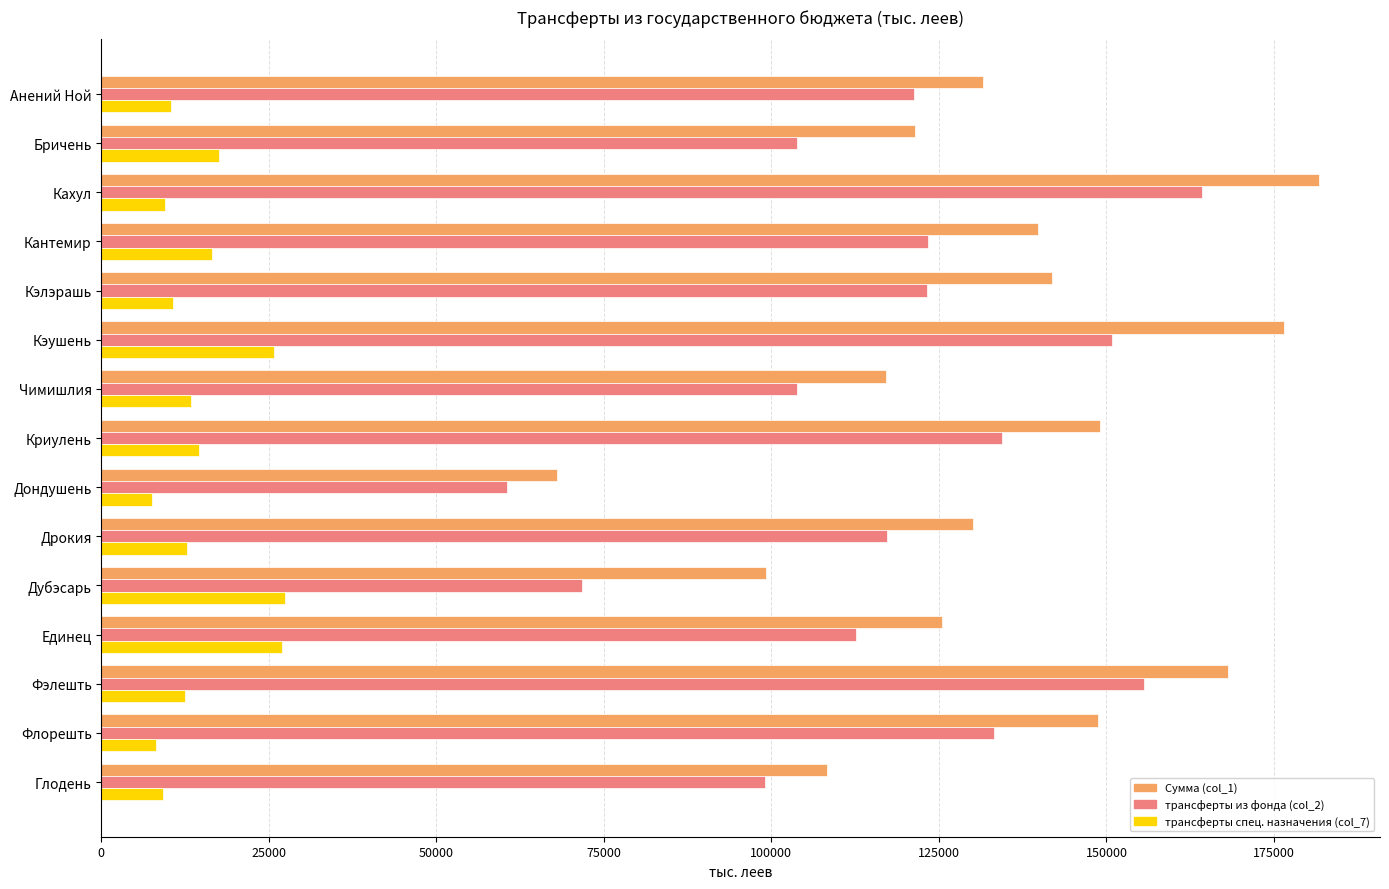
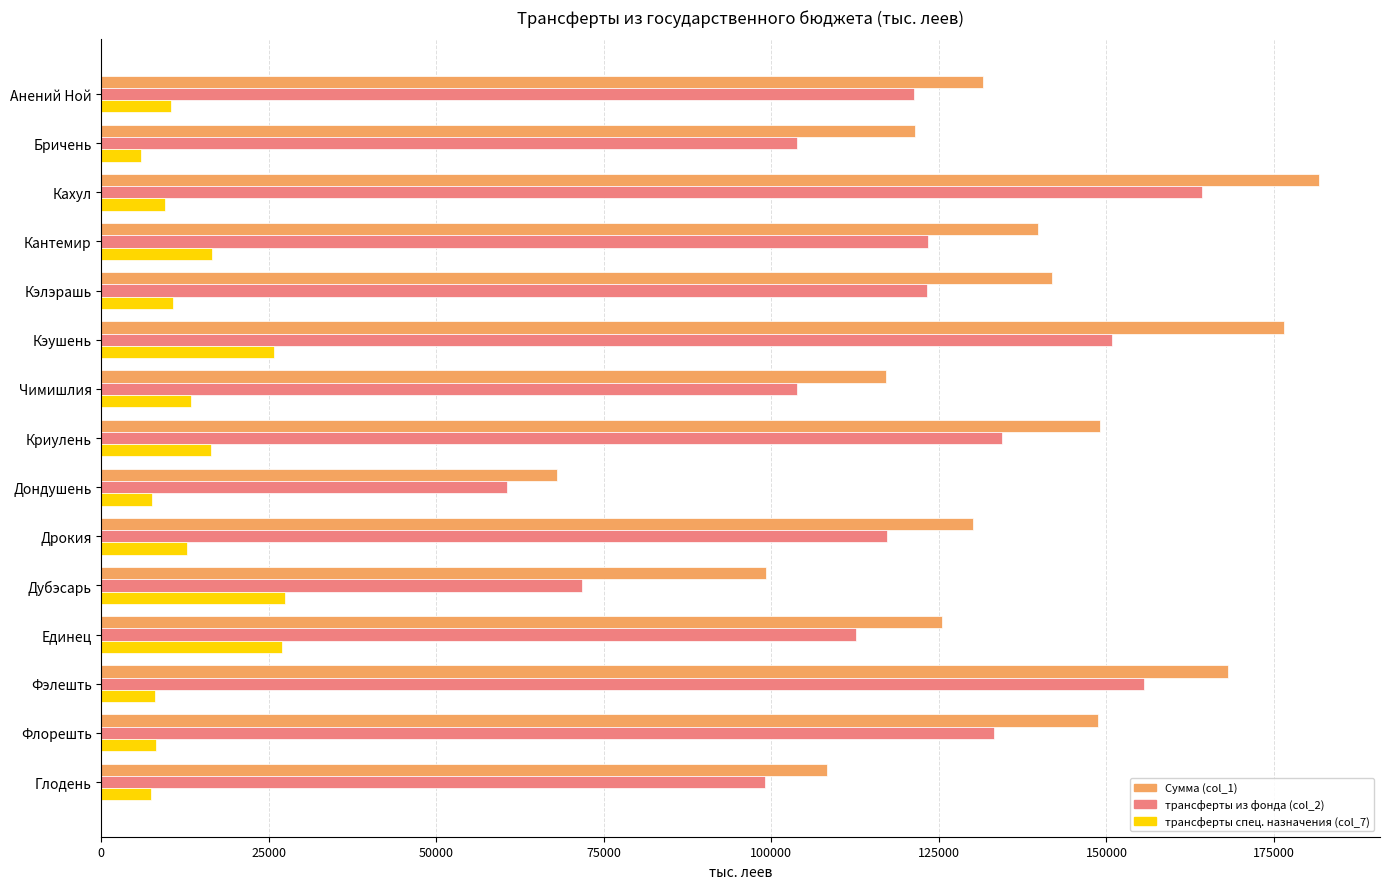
  {
    "трансферты спец. назначения (col_7)": {
      "Анений Ной": 10000,
-     "Бричень": 18000,
+     "Бричень": 6000,
      "Кахул": 9000,
      "Кантемир": 16000,
      "Кэлэрашь": 11000,
      "Кэушень": 26000,
      "Чимишлия": 13000,
-     "Криулень": 15000,
+     "Криулень": 16000,
      "Дондушень": 8000,
      "Дрокия": 13000,
      "Дубэсарь": 27000,
      "Единец": 27000,
-     "Фэлешть": 12000,
+     "Фэлешть": 8000,
      "Флорешть": 8000,
-     "Глодень": 9000
+     "Глодень": 7000
    }
  }
